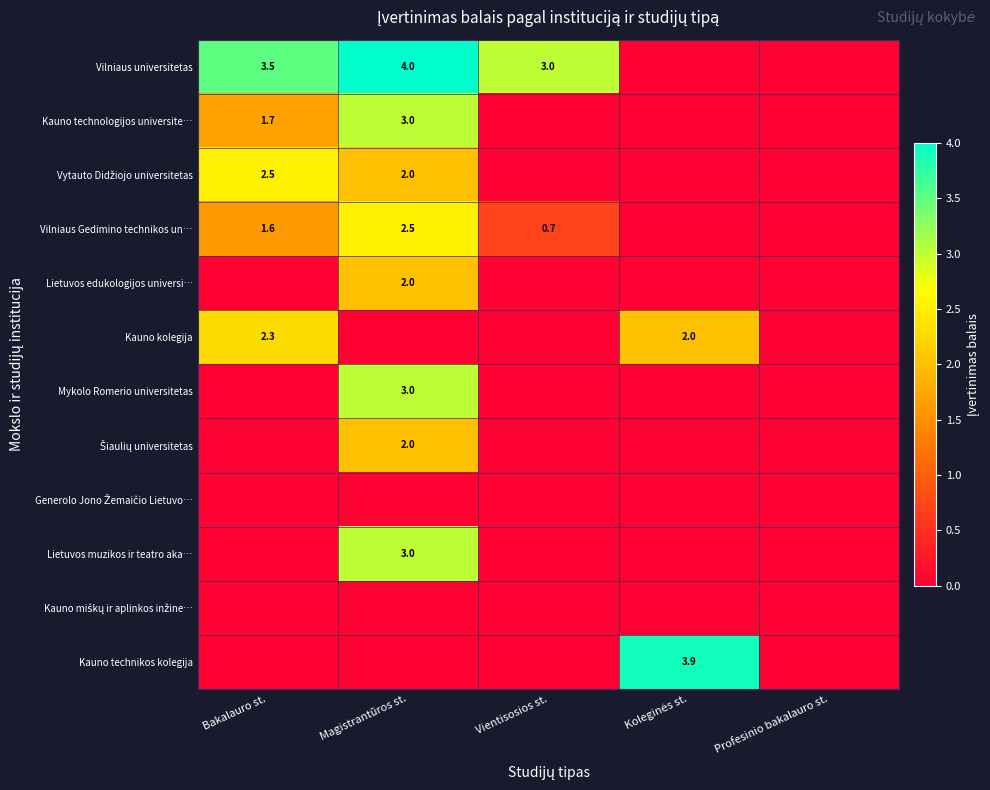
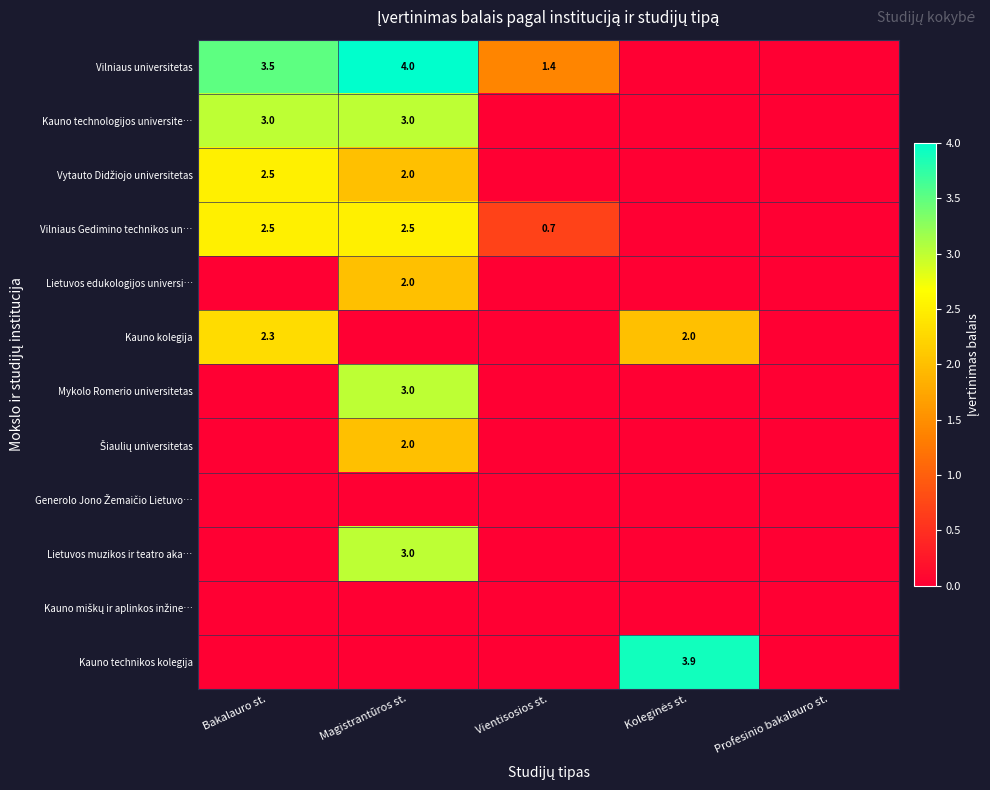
  {
    "Vilniaus universitetas": {
      "Bakalauro st.": 3.5,
      "Magistrantūros st.": 4.0,
-     "Vientisosios st.": 3.0
+     "Vientisosios st.": 1.4
    },
    "Kauno technologijos universite…": {
-     "Bakalauro st.": 1.7,
+     "Bakalauro st.": 3.0,
      "Magistrantūros st.": 3.0
    },
    "Vytauto Didžiojo universitetas": {
      "Bakalauro st.": 2.5,
      "Magistrantūros st.": 2.0
    },
    "Vilniaus Gedimino technikos un…": {
-     "Bakalauro st.": 1.6,
+     "Bakalauro st.": 2.5,
      "Magistrantūros st.": 2.5,
      "Vientisosios st.": 0.7
    },
    "Lietuvos edukologijos universi…": {
      "Magistrantūros st.": 2.0
    },
    "Kauno kolegija": {
      "Bakalauro st.": 2.3,
      "Koleginės st.": 2.0
    },
    "Mykolo Romerio universitetas": {
      "Magistrantūros st.": 3.0
    },
    "Šiaulių universitetas": {
      "Magistrantūros st.": 2.0
    },
    "Lietuvos muzikos ir teatro aka…": {
      "Magistrantūros st.": 3.0
    },
    "Kauno technikos kolegija": {
      "Koleginės st.": 3.9
    }
  }
